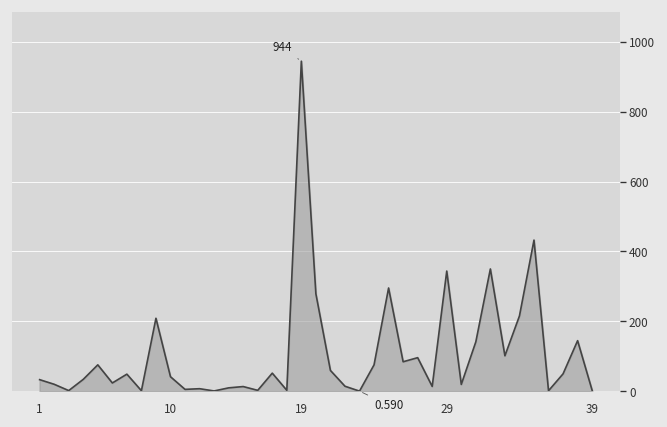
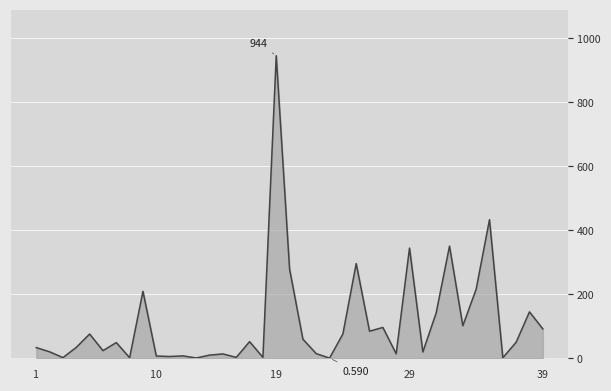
  {
    "1": 30,
-   "10": 40,
+   "10": 10,
    "29": 340,
-   "39": 0
+   "39": 90
  }
